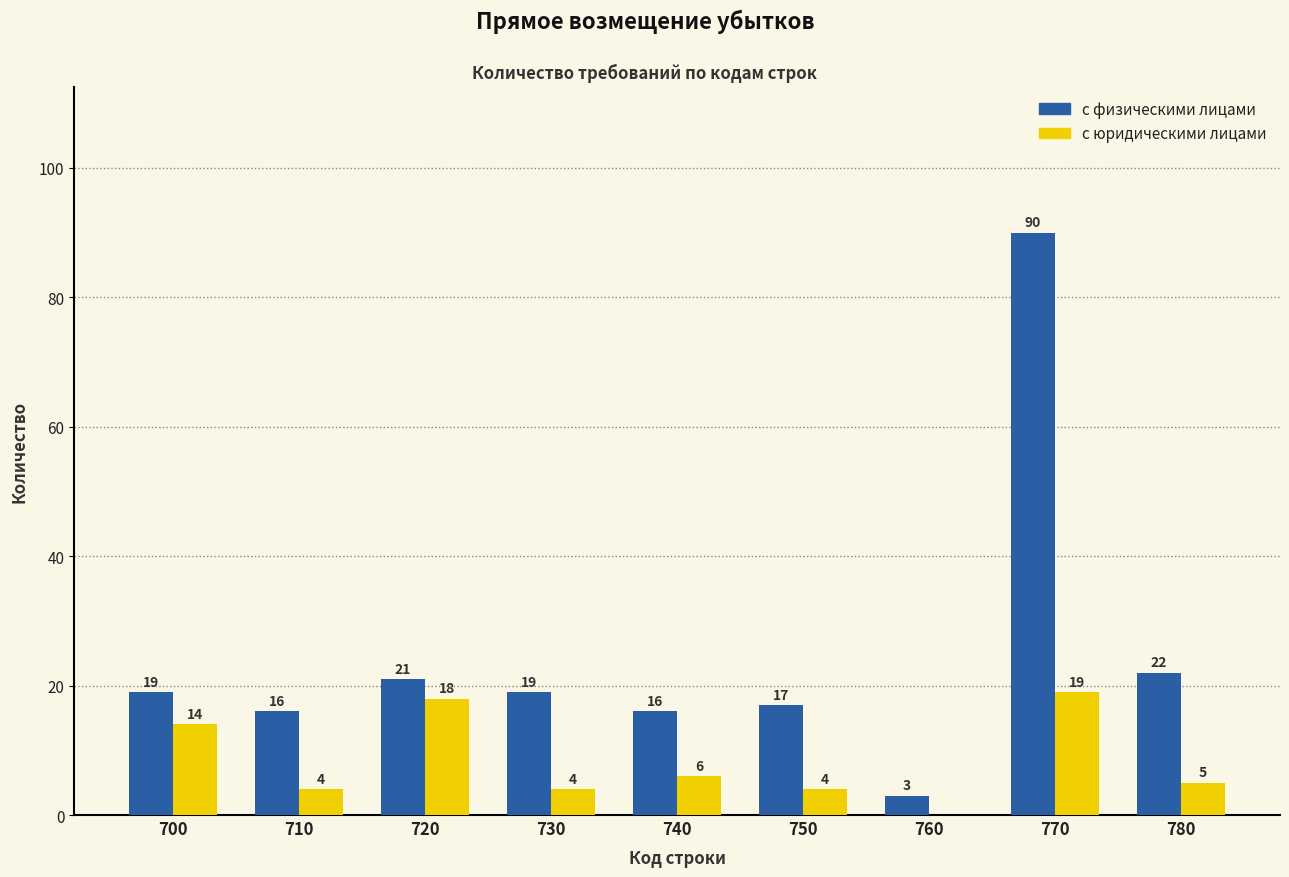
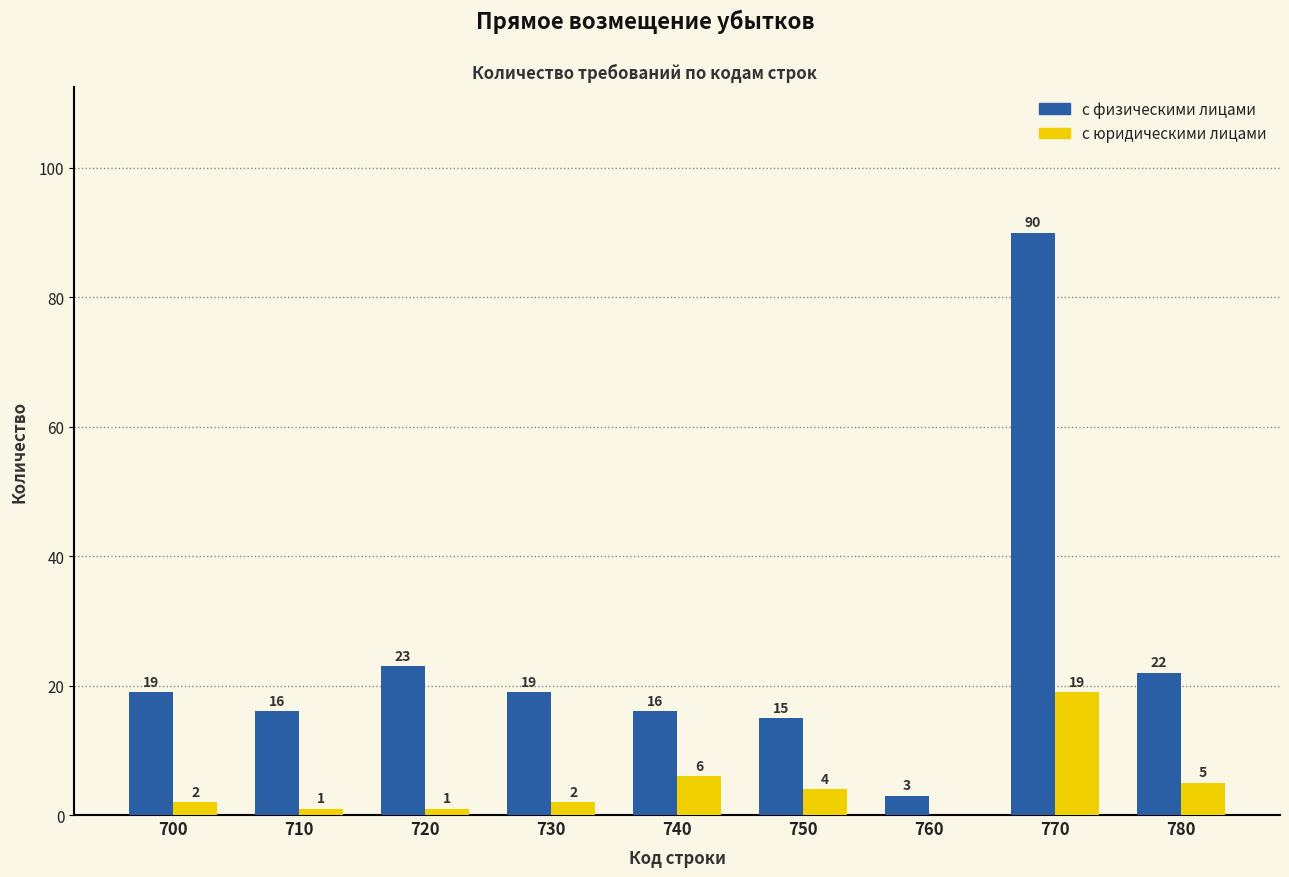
  {
    "с физическими лицами": {
      "700": 19,
      "710": 16,
-     "720": 21,
+     "720": 23,
      "730": 19,
      "740": 16,
-     "750": 17,
+     "750": 15,
      "760": 3,
      "770": 90,
      "780": 22
    },
    "с юридическими лицами": {
-     "700": 14,
-     "710": 4,
-     "720": 18,
-     "730": 4,
+     "700": 2,
+     "710": 1,
+     "720": 1,
+     "730": 2,
      "740": 6,
      "750": 4,
      "770": 19,
      "780": 5
    }
  }
